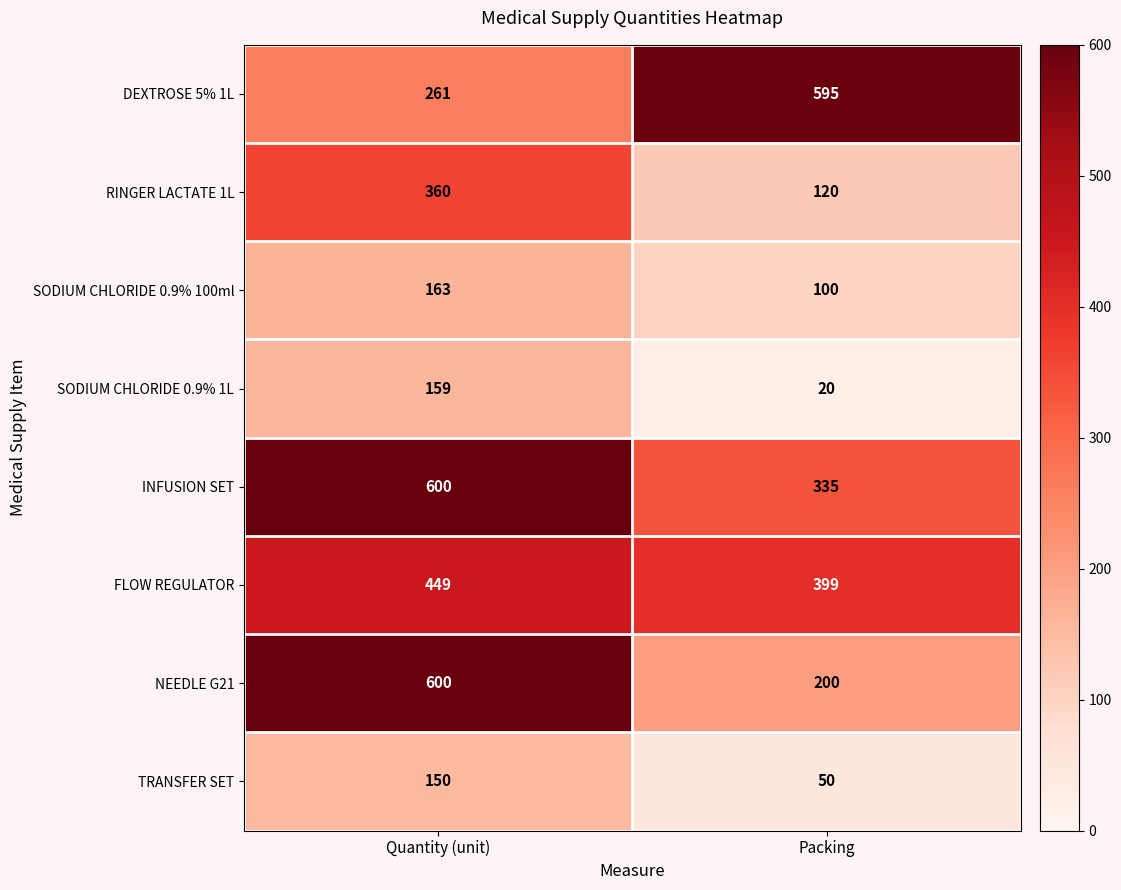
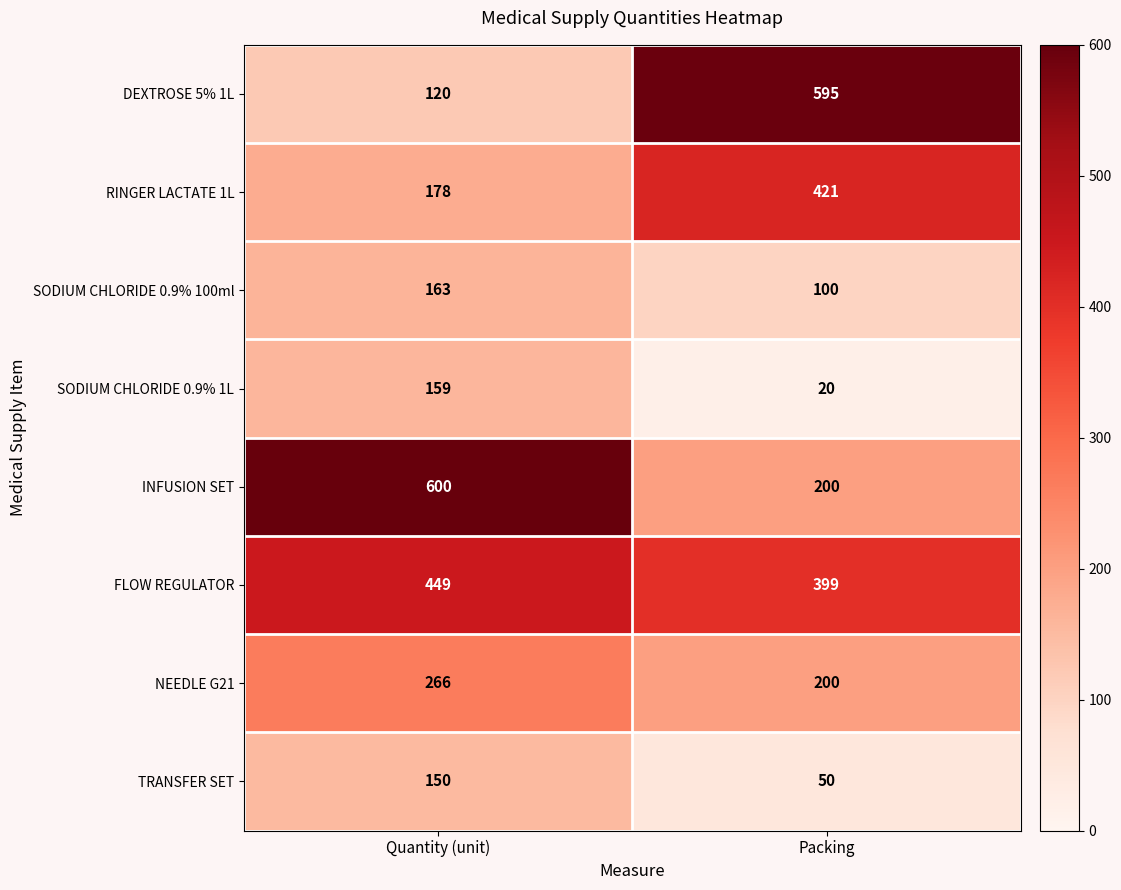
  {
    "DEXTROSE 5% 1L": {
-     "Quantity (unit)": 261,
+     "Quantity (unit)": 120,
      "Packing": 595
    },
    "RINGER LACTATE 1L": {
-     "Quantity (unit)": 360,
-     "Packing": 120
+     "Quantity (unit)": 178,
+     "Packing": 421
    },
    "SODIUM CHLORIDE 0.9% 100ml": {
      "Quantity (unit)": 163,
      "Packing": 100
    },
    "SODIUM CHLORIDE 0.9% 1L": {
      "Quantity (unit)": 159,
      "Packing": 20
    },
    "INFUSION SET": {
      "Quantity (unit)": 600,
-     "Packing": 335
+     "Packing": 200
    },
    "FLOW REGULATOR": {
      "Quantity (unit)": 449,
      "Packing": 399
    },
    "NEEDLE G21": {
-     "Quantity (unit)": 600,
+     "Quantity (unit)": 266,
      "Packing": 200
    },
    "TRANSFER SET": {
      "Quantity (unit)": 150,
      "Packing": 50
    }
  }
